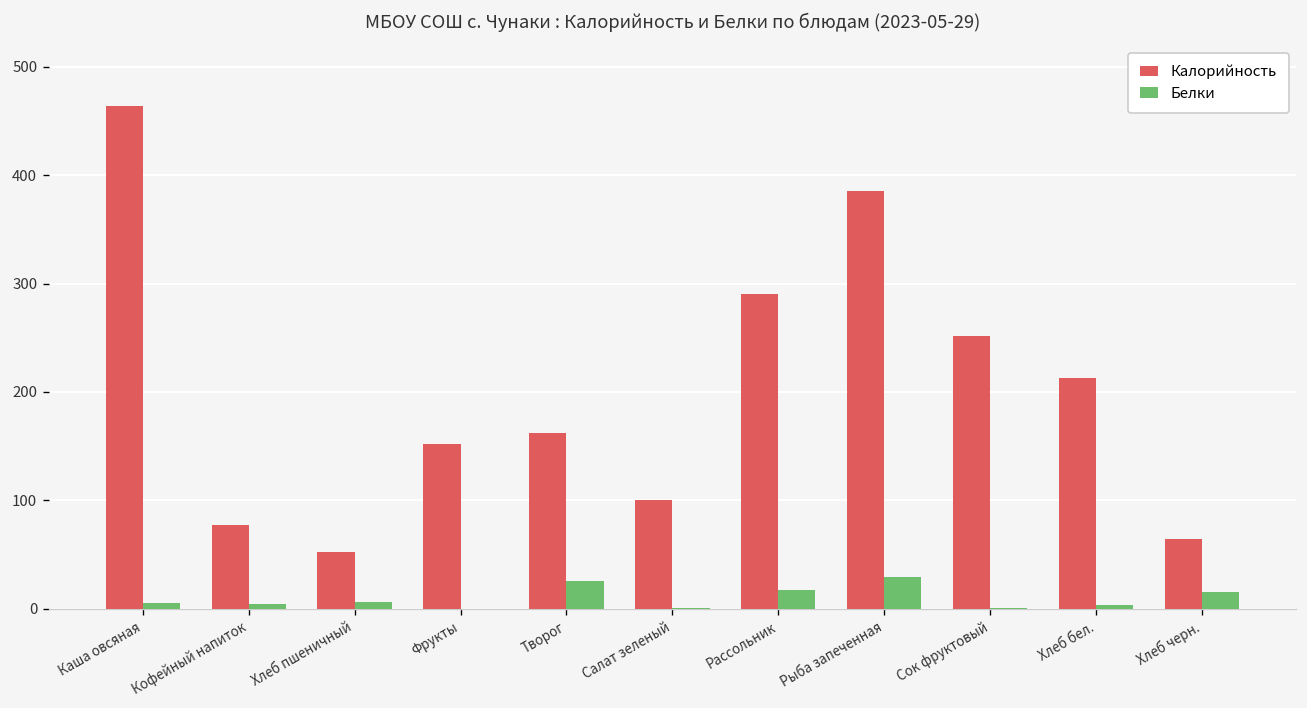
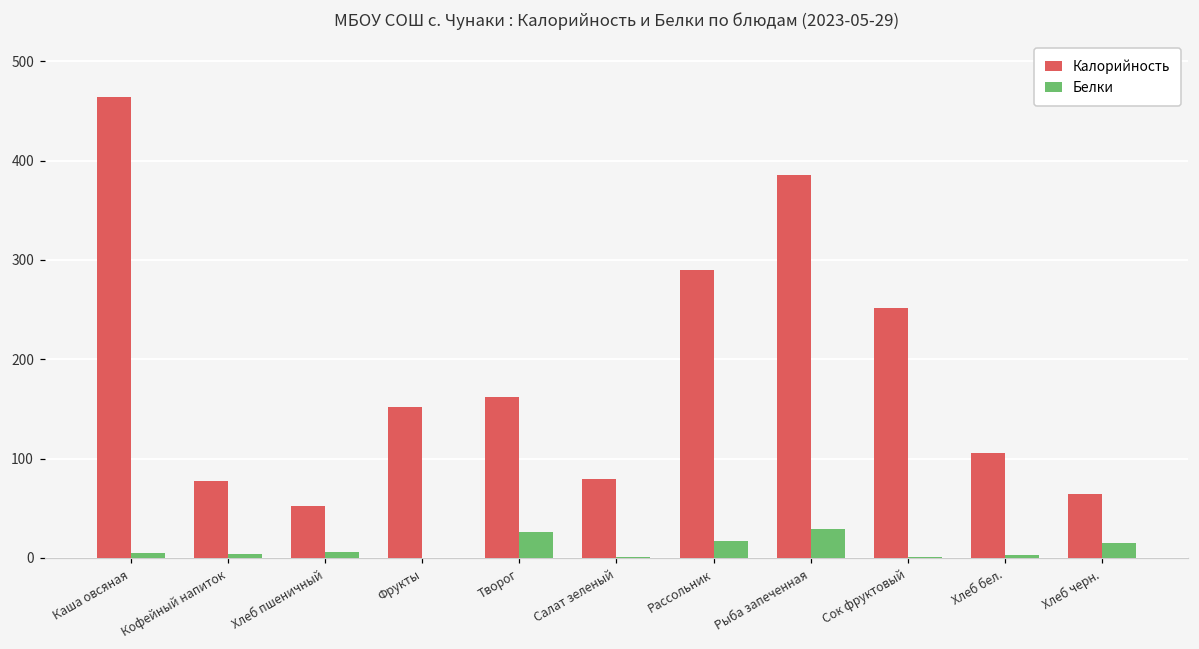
  {
    "Калорийность": {
      "Каша овсяная": 460,
      "Кофейный напиток": 80,
      "Хлеб пшеничный": 50,
      "Фрукты": 150,
      "Творог": 160,
-     "Салат зеленый": 100,
+     "Салат зеленый": 80,
      "Рассольник": 290,
      "Рыба запеченная": 390,
      "Сок фруктовый": 250,
-     "Хлеб бел.": 210,
+     "Хлеб бел.": 110,
      "Хлеб черн.": 60
    },
    "Белки": {
      "Каша овсяная": 10,
      "Кофейный напиток": 0,
      "Хлеб пшеничный": 10,
      "Фрукты": 0,
      "Творог": 30,
      "Рассольник": 20,
      "Рыба запеченная": 30,
      "Хлеб бел.": 0,
      "Хлеб черн.": 20
    }
  }
